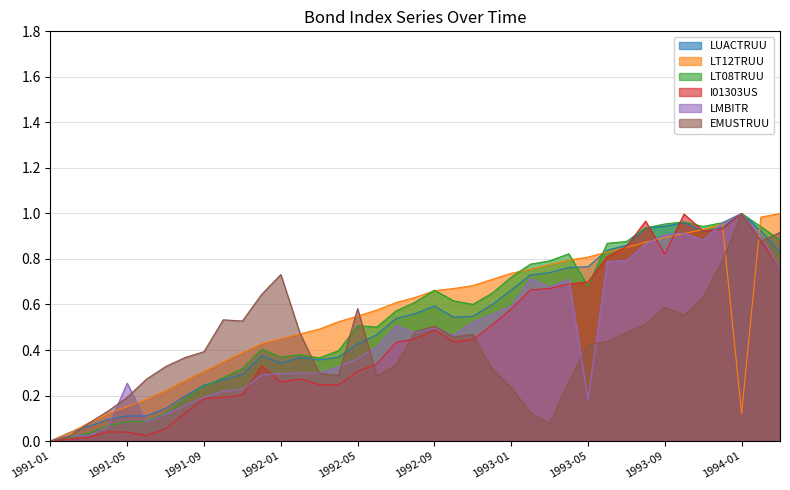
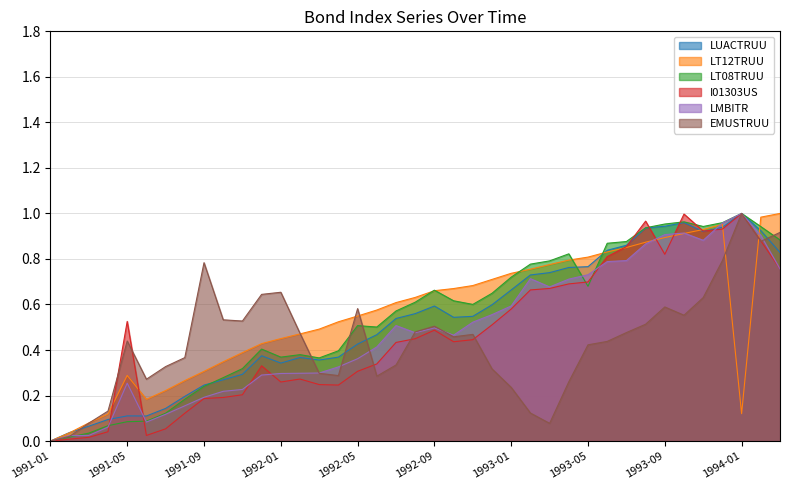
  {
    "LUACTRUU": {
      "1991-05": 0.11,
      "1992-01": 0.34,
      "1992-05": 0.43,
      "1992-09": 0.59,
      "1993-01": 0.66,
      "1993-05": 0.77
    },
    "LT12TRUU": {
-     "1991-05": 0.15,
+     "1991-05": 0.29,
      "1991-09": 0.31,
      "1992-01": 0.45,
      "1992-05": 0.55,
      "1993-01": 0.74,
      "1993-05": 0.81,
      "1993-09": 0.89,
      "1994-01": 0.12
    },
    "LT08TRUU": {
      "1991-05": 0.09,
      "1992-01": 0.37,
      "1992-05": 0.51,
      "1993-01": 0.72,
      "1993-05": 0.68
    },
    "I01303US": {
-     "1991-05": 0.04,
+     "1991-05": 0.53,
      "1992-01": 0.26,
      "1992-05": 0.31,
      "1993-01": 0.58,
      "1993-05": 0.70,
      "1993-09": 0.82
    },
    "LMBITR": {
      "1991-05": 0.25,
      "1992-01": 0.30,
      "1992-05": 0.36,
      "1993-01": 0.59,
-     "1993-05": 0.18,
+     "1993-05": 0.73,
      "1993-09": 0.91
    },
    "EMUSTRUU": {
-     "1991-05": 0.19,
-     "1991-09": 0.39,
-     "1992-01": 0.73,
+     "1991-05": 0.44,
+     "1991-09": 0.78,
+     "1992-01": 0.65,
      "1992-05": 0.58,
      "1993-01": 0.24,
      "1993-05": 0.42,
      "1993-09": 0.59
    }
  }
